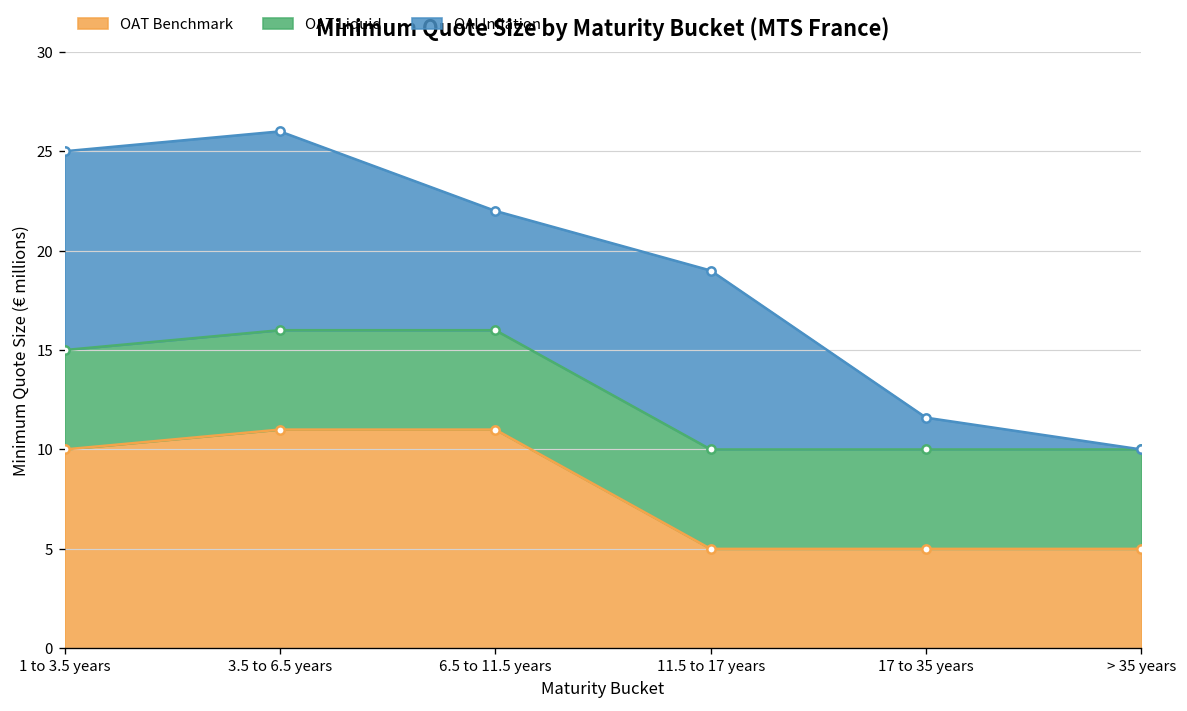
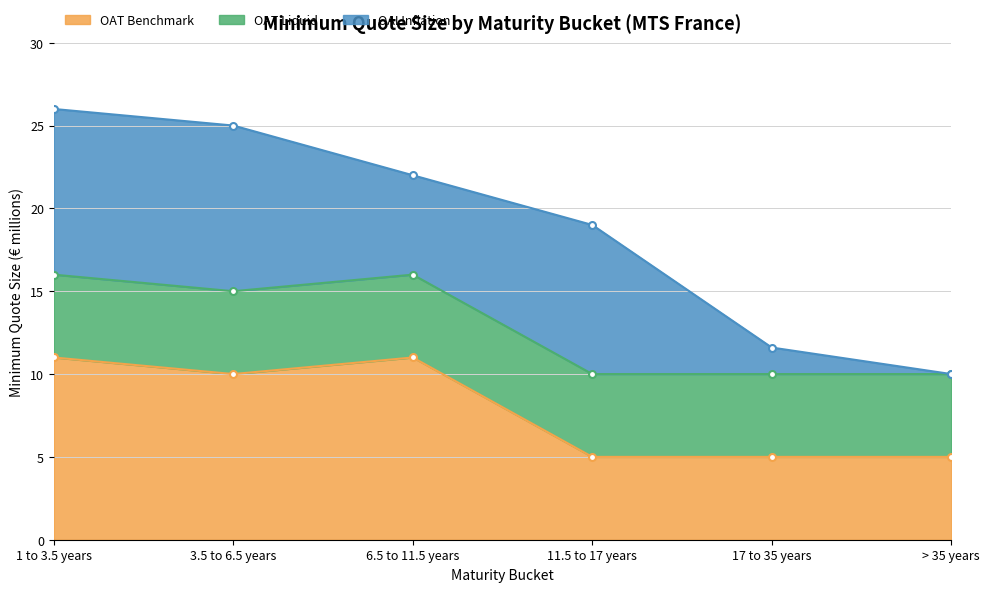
  {
    "OAT Benchmark": {
-     "1 to 3.5 years": 10,
-     "3.5 to 6.5 years": 11,
+     "1 to 3.5 years": 11,
+     "3.5 to 6.5 years": 10,
      "6.5 to 11.5 years": 11,
      "11.5 to 17 years": 5,
      "17 to 35 years": 5,
      "> 35 years": 5
    },
    "OAT Liquid": {
      "1 to 3.5 years": 5,
      "3.5 to 6.5 years": 5,
      "6.5 to 11.5 years": 5,
      "11.5 to 17 years": 5,
      "17 to 35 years": 5
    },
    "OAI Inflation": {
      "1 to 3.5 years": 10,
      "3.5 to 6.5 years": 10,
      "6.5 to 11.5 years": 6,
      "11.5 to 17 years": 9,
      "17 to 35 years": 1.6
    }
  }
